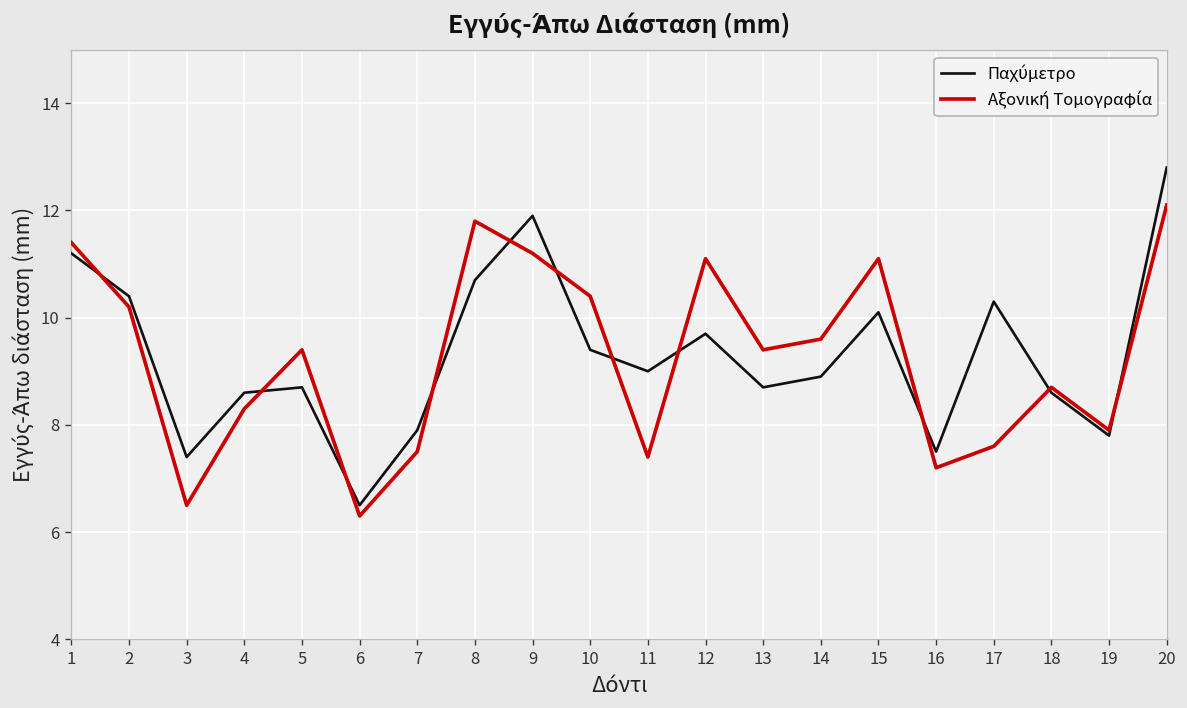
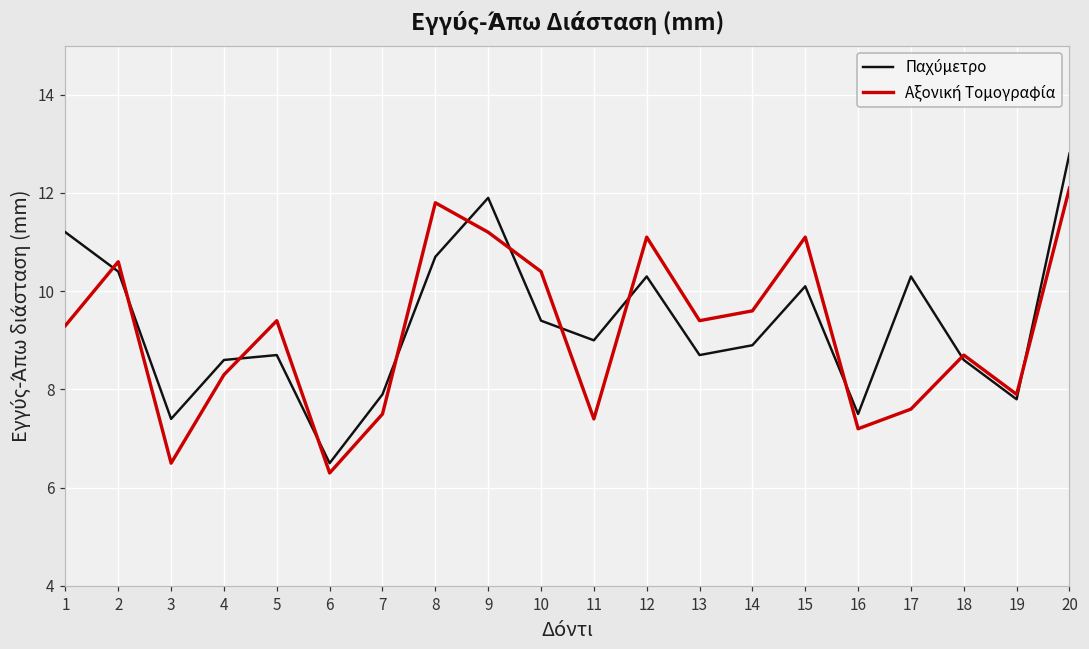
  {
    "Παχύμετρο": {
      "1": 11.2,
      "2": 10.4,
      "3": 7.4,
      "4": 8.6,
      "5": 8.7,
      "6": 6.5,
      "7": 7.9,
      "8": 10.7,
      "9": 11.9,
      "10": 9.4,
      "11": 9.0,
-     "12": 9.7,
+     "12": 10.3,
      "13": 8.7,
      "14": 8.9,
      "15": 10.1,
      "16": 7.5,
      "17": 10.3,
      "18": 8.6,
      "19": 7.8,
      "20": 12.8
    },
    "Αξονική Τομογραφία": {
-     "1": 11.4,
-     "2": 10.2,
+     "1": 9.3,
+     "2": 10.6,
      "3": 6.5,
      "4": 8.3,
      "5": 9.4,
      "6": 6.3,
      "7": 7.5,
      "8": 11.8,
      "9": 11.2,
      "10": 10.4,
      "11": 7.4,
      "12": 11.1,
      "13": 9.4,
      "14": 9.6,
      "15": 11.1,
      "16": 7.2,
      "17": 7.6,
      "18": 8.7,
      "19": 7.9,
      "20": 12.1
    }
  }
